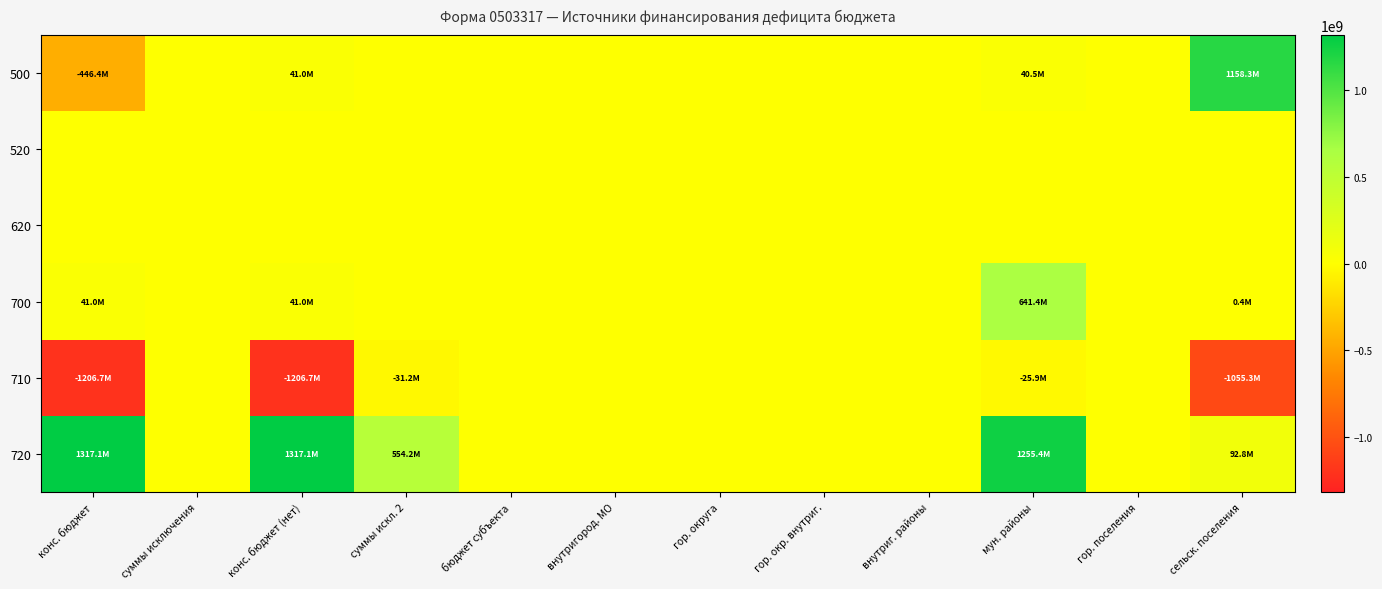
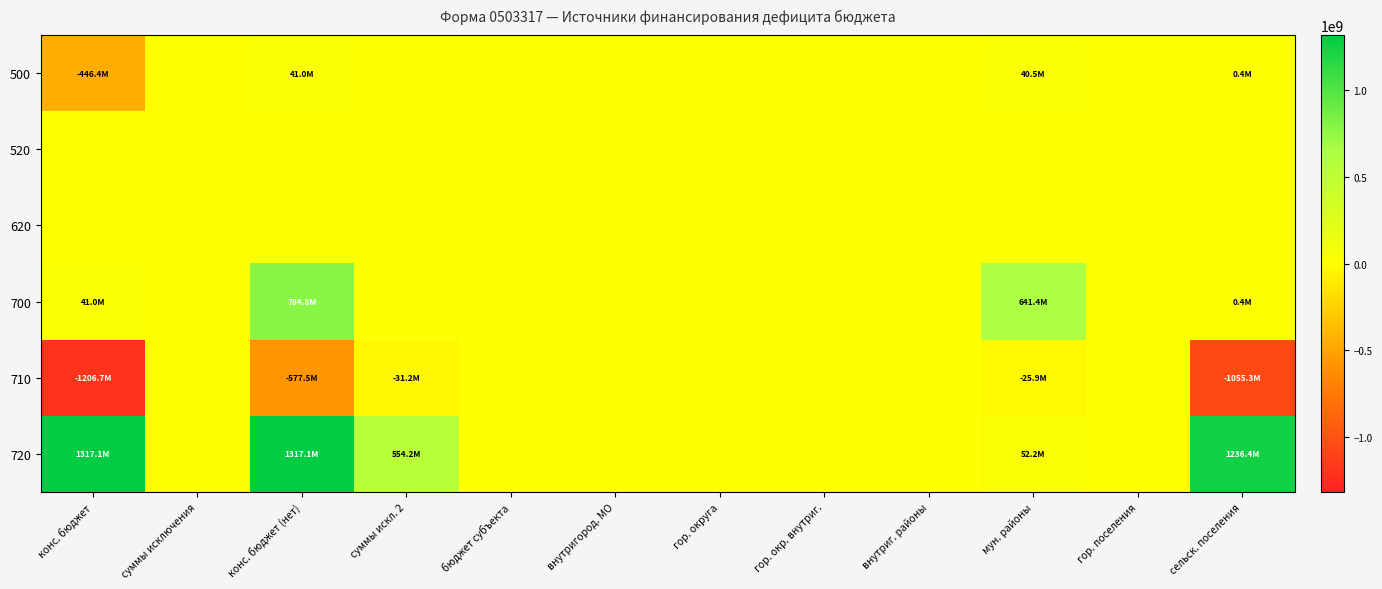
  {
    "500": {
      "конс. бюджет": "-446.4M",
      "конс. бюджет (нет)": "41.0M",
      "мун. районы": "40.5M",
-     "сельск. поселения": "1158.3M"
+     "сельск. поселения": "0.4M"
    },
    "700": {
      "конс. бюджет": "41.0M",
-     "конс. бюджет (нет)": "41.0M",
+     "конс. бюджет (нет)": "784.8M",
      "мун. районы": "641.4M",
      "сельск. поселения": "0.4M"
    },
    "710": {
      "конс. бюджет": "-1206.7M",
-     "конс. бюджет (нет)": "-1206.7M",
+     "конс. бюджет (нет)": "-577.5M",
      "суммы искл. 2": "-31.2M",
      "мун. районы": "-25.9M",
      "сельск. поселения": "-1055.3M"
    },
    "720": {
      "конс. бюджет": "1317.1M",
      "конс. бюджет (нет)": "1317.1M",
      "суммы искл. 2": "554.2M",
-     "мун. районы": "1255.4M",
-     "сельск. поселения": "92.8M"
+     "мун. районы": "52.2M",
+     "сельск. поселения": "1236.4M"
    }
  }
